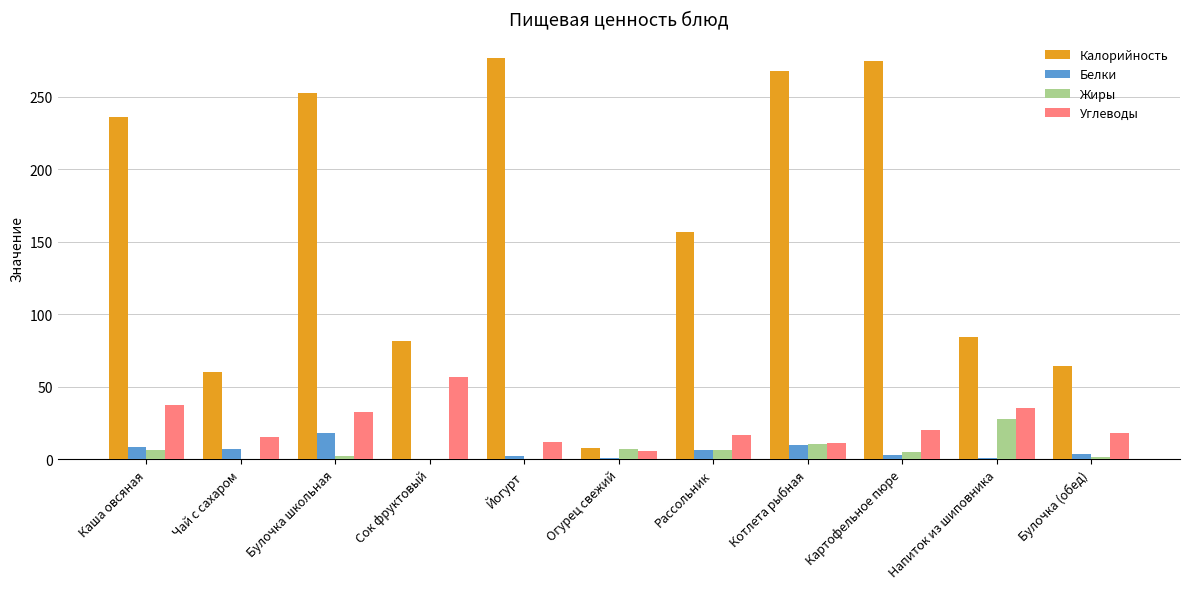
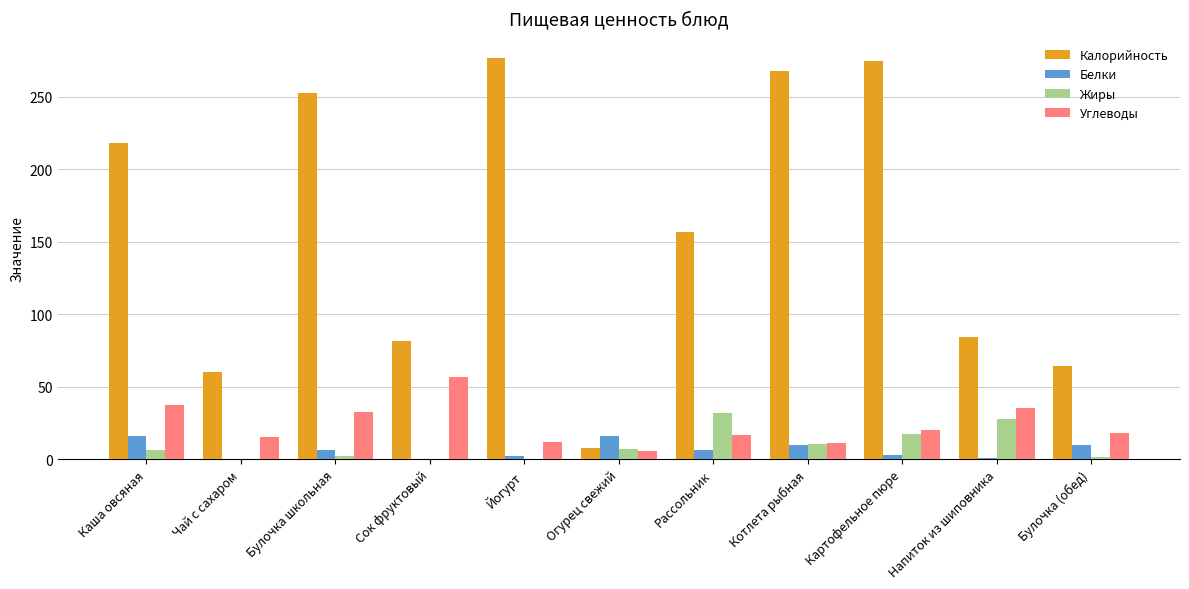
  {
    "Калорийность": {
-     "Каша овсяная": 236,
+     "Каша овсяная": 218,
      "Чай с сахаром": 60,
      "Булочка школьная": 253,
      "Сок фруктовый": 81,
      "Йогурт": 277,
      "Огурец свежий": 8,
      "Рассольник": 157,
      "Котлета рыбная": 268,
      "Картофельное пюре": 275,
      "Напиток из шиповника": 84,
      "Булочка (обед)": 64
    },
    "Белки": {
-     "Каша овсяная": 8,
-     "Чай с сахаром": 7,
-     "Булочка школьная": 18,
+     "Каша овсяная": 16,
+     "Чай с сахаром": 0,
+     "Булочка школьная": 6,
      "Йогурт": 2,
-     "Огурец свежий": 1,
+     "Огурец свежий": 16,
      "Рассольник": 6,
      "Котлета рыбная": 10,
      "Картофельное пюре": 3,
-     "Булочка (обед)": 3
+     "Булочка (обед)": 10
    },
    "Жиры": {
      "Каша овсяная": 6,
      "Булочка школьная": 2,
      "Огурец свежий": 7,
-     "Рассольник": 7,
+     "Рассольник": 32,
      "Котлета рыбная": 11,
-     "Картофельное пюре": 5,
+     "Картофельное пюре": 17,
      "Напиток из шиповника": 28
    },
    "Углеводы": {
      "Каша овсяная": 38,
      "Чай с сахаром": 15,
      "Булочка школьная": 33,
      "Сок фруктовый": 57,
      "Йогурт": 12,
      "Огурец свежий": 6,
      "Рассольник": 17,
      "Котлета рыбная": 11,
      "Картофельное пюре": 20,
      "Напиток из шиповника": 35,
      "Булочка (обед)": 18
    }
  }
